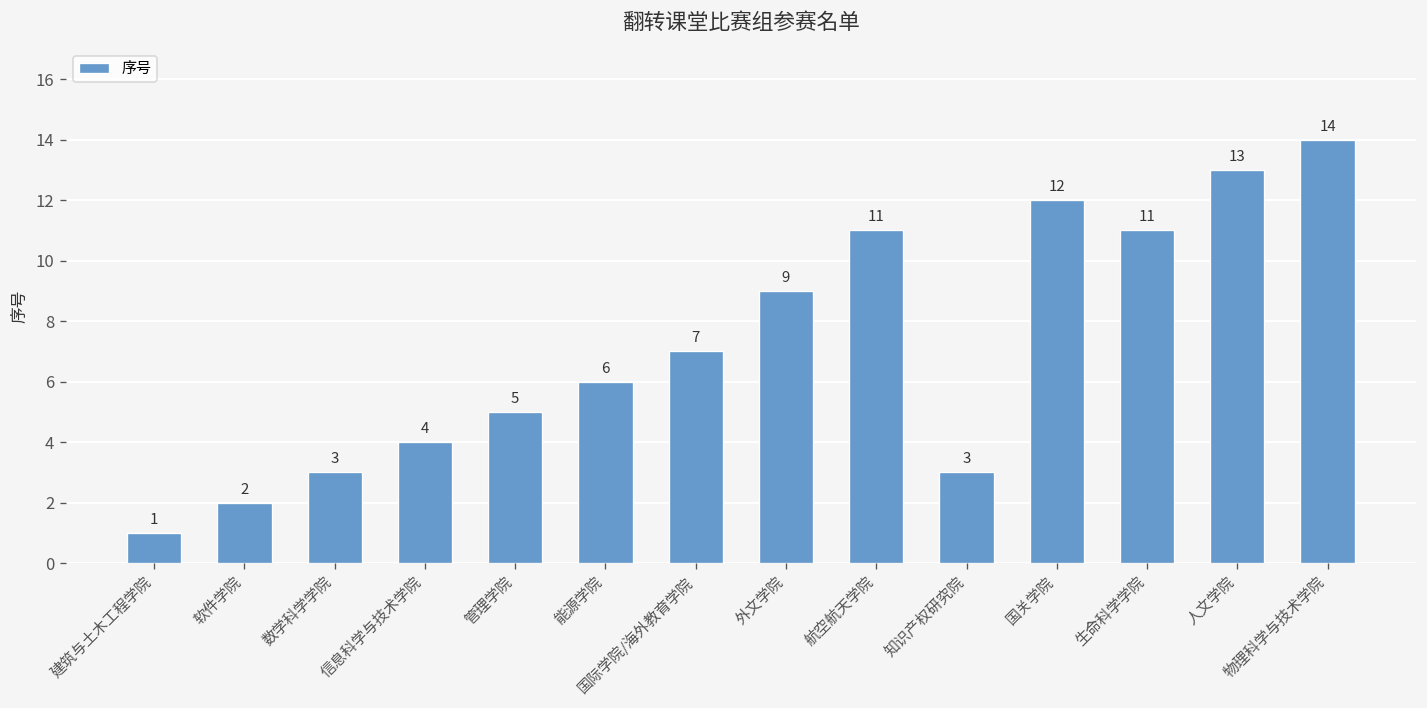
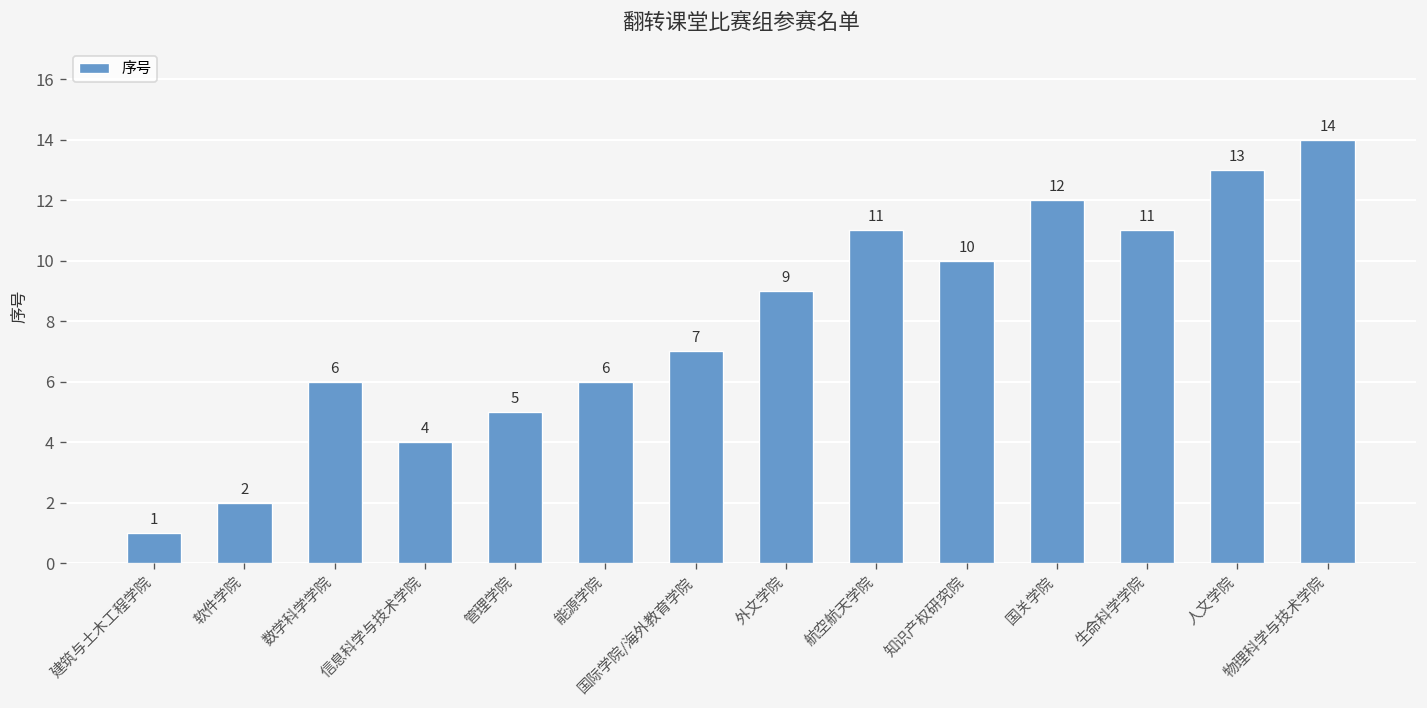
  {
    "建筑与土木工程学院": 1,
    "软件学院": 2,
-   "数学科学学院": 3,
+   "数学科学学院": 6,
    "信息科学与技术学院": 4,
    "管理学院": 5,
    "能源学院": 6,
    "国际学院/海外教育学院": 7,
    "外文学院": 9,
    "航空航天学院": 11,
-   "知识产权研究院": 3,
+   "知识产权研究院": 10,
    "国关学院": 12,
    "生命科学学院": 11,
    "人文学院": 13,
    "物理科学与技术学院": 14
  }
